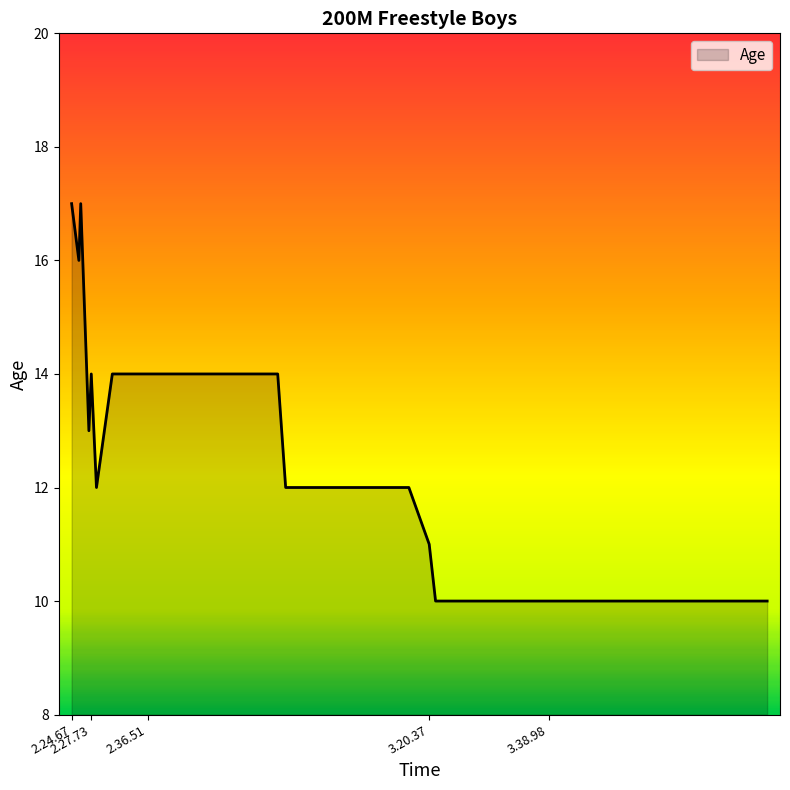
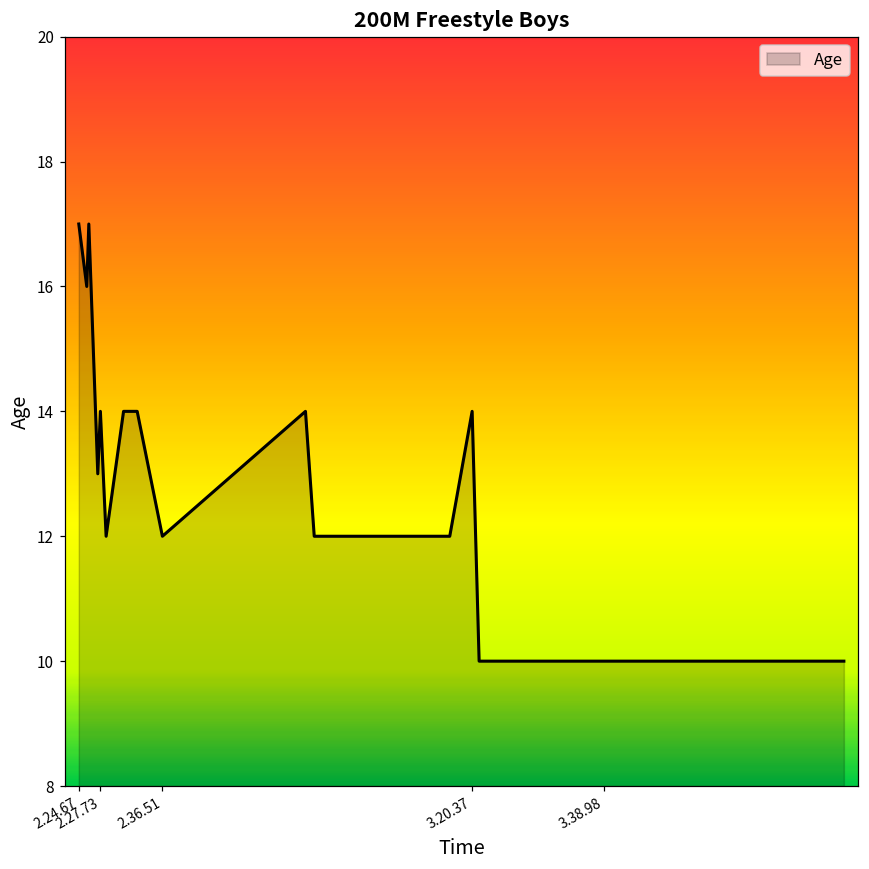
  {
    "2.24.67": 17,
    "2.27.73": 14,
-   "2.36.51": 14,
-   "3.20.37": 11,
+   "2.36.51": 12,
+   "3.20.37": 14,
    "3.38.98": 10
  }
